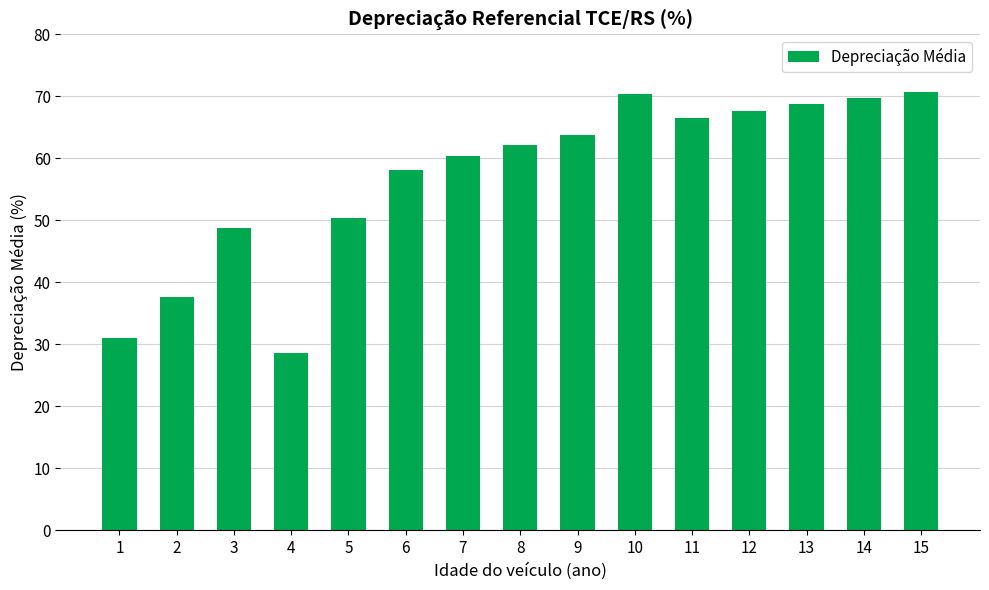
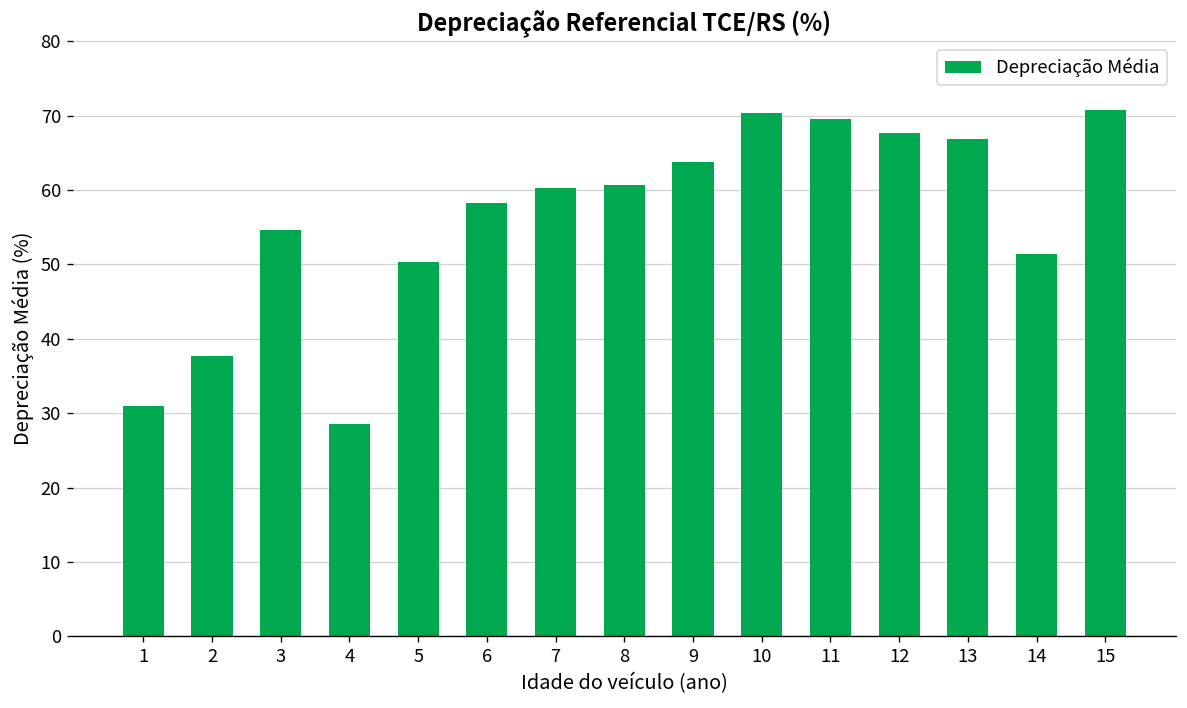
  {
    "1": 31,
    "2": 38,
-   "3": 49,
+   "3": 55,
    "4": 29,
    "5": 50,
    "6": 58,
    "7": 60,
-   "8": 62,
+   "8": 61,
    "9": 64,
    "10": 70,
-   "11": 66,
+   "11": 70,
    "12": 68,
-   "13": 69,
-   "14": 70,
+   "13": 67,
+   "14": 51,
    "15": 71
  }
